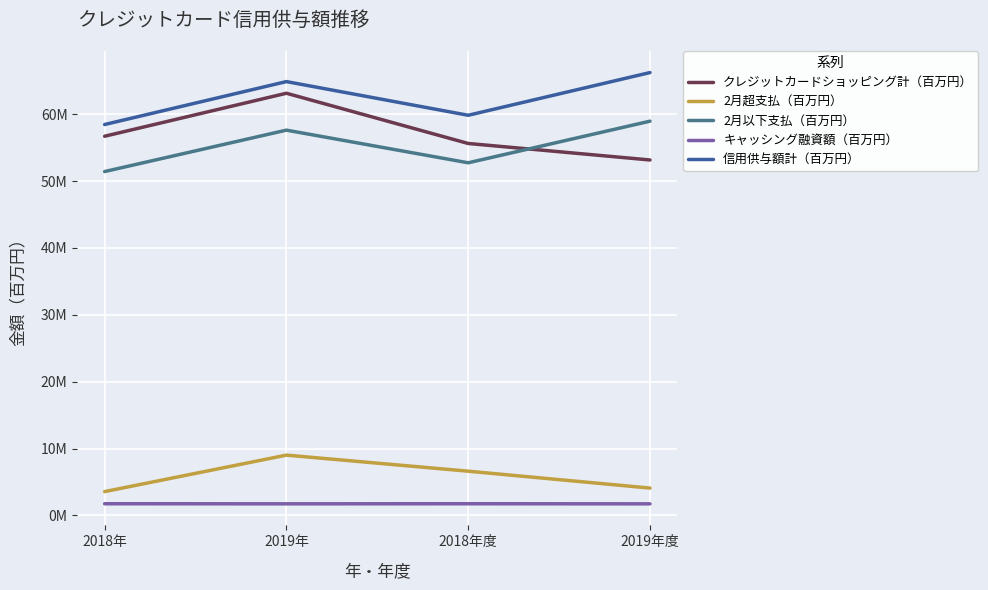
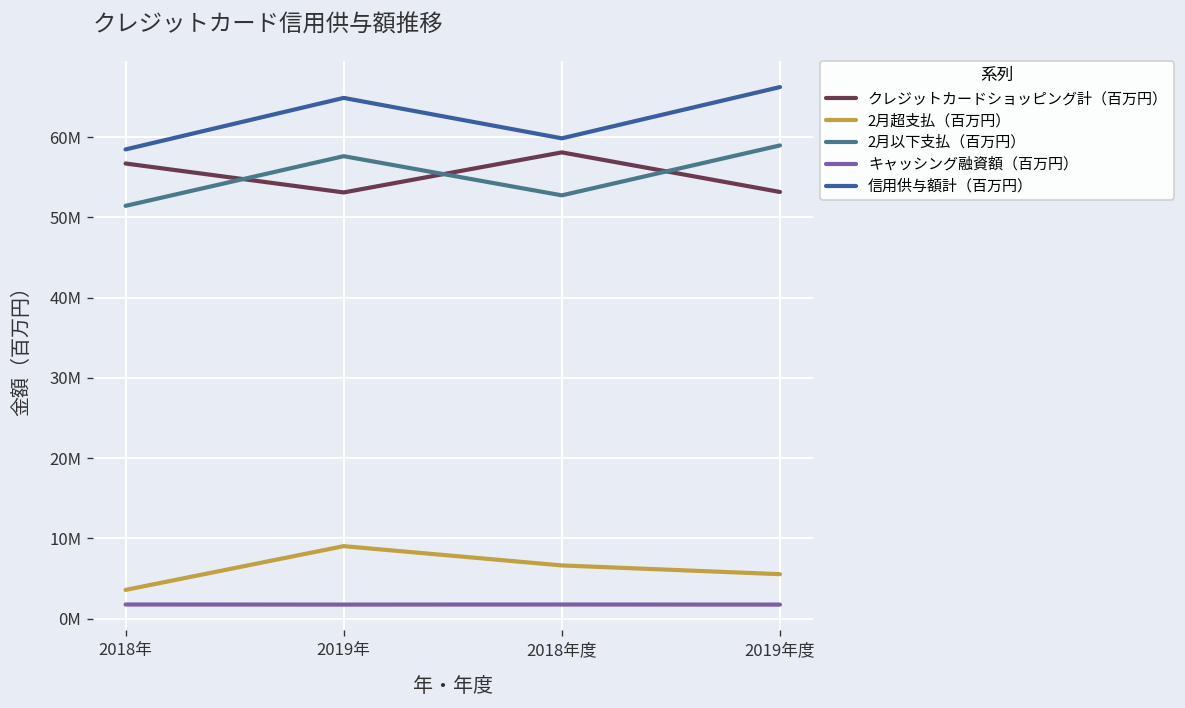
  {
    "クレジットカードショッピング計（百万円）": {
      "2018年": 57000000,
-     "2019年": 63000000,
-     "2018年度": 56000000,
+     "2019年": 53000000,
+     "2018年度": 58000000,
      "2019年度": 53000000
    },
    "2月超支払（百万円）": {
      "2018年": 4000000,
      "2019年": 9000000,
      "2018年度": 7000000,
-     "2019年度": 4000000
+     "2019年度": 6000000
    },
    "キャッシング融資額（百万円）": {
      "2018年": 2000000,
      "2019年": 2000000,
      "2018年度": 2000000,
      "2019年度": 2000000
    }
  }
